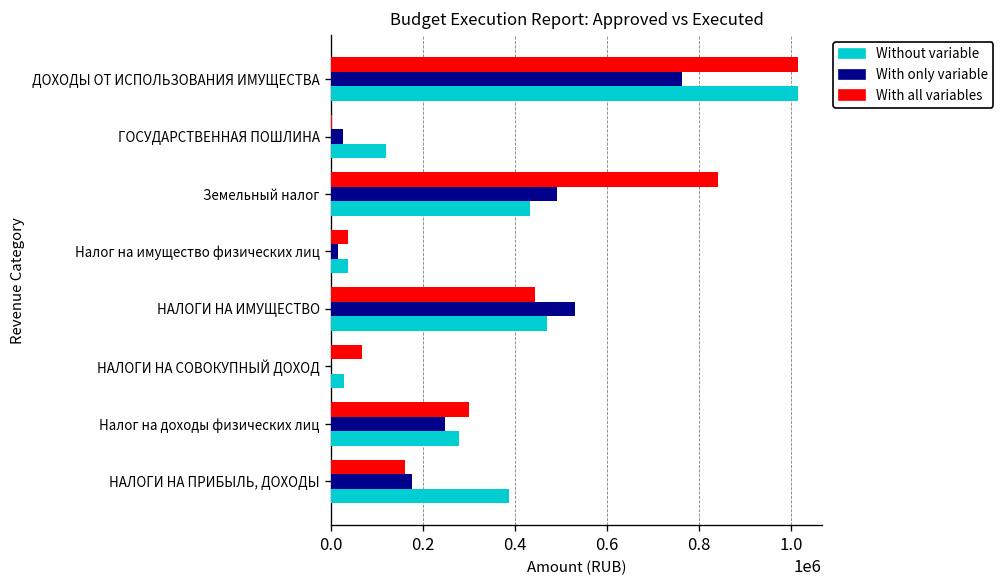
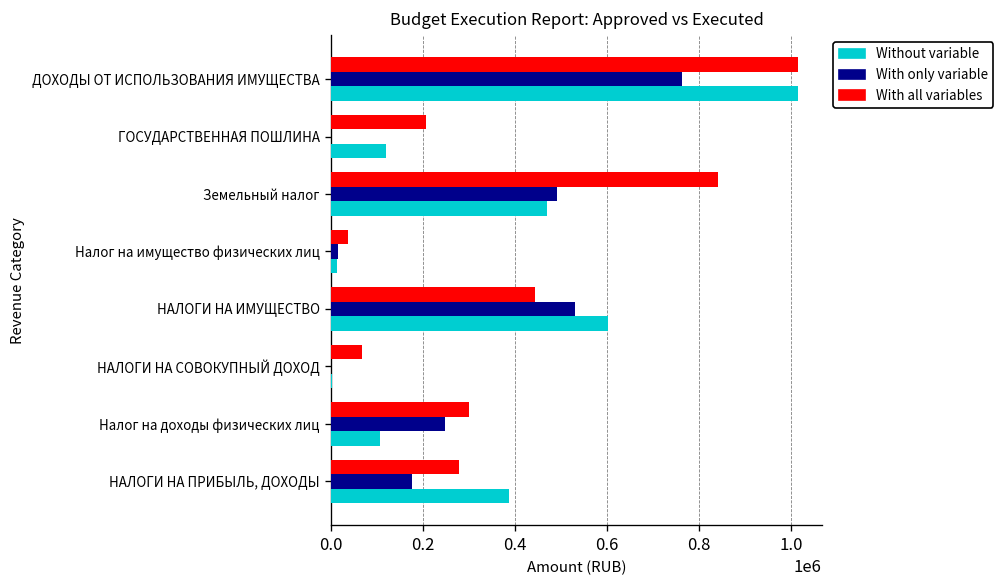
  {
    "Without variable": {
      "ДОХОДЫ ОТ ИСПОЛЬЗОВАНИЯ ИМУЩЕСТВА": 1020000,
      "ГОСУДАРСТВЕННАЯ ПОШЛИНА": 120000,
-     "Земельный налог": 430000,
-     "Налог на имущество физических лиц": 40000,
-     "НАЛОГИ НА ИМУЩЕСТВО": 470000,
-     "НАЛОГИ НА СОВОКУПНЫЙ ДОХОД": 30000,
-     "Налог на доходы физических лиц": 280000,
+     "Земельный налог": 470000,
+     "Налог на имущество физических лиц": 10000,
+     "НАЛОГИ НА ИМУЩЕСТВО": 600000,
+     "НАЛОГИ НА СОВОКУПНЫЙ ДОХОД": 0,
+     "Налог на доходы физических лиц": 110000,
      "НАЛОГИ НА ПРИБЫЛЬ, ДОХОДЫ": 390000
    },
    "With only variable": {
      "ДОХОДЫ ОТ ИСПОЛЬЗОВАНИЯ ИМУЩЕСТВА": 760000,
-     "ГОСУДАРСТВЕННАЯ ПОШЛИНА": 30000,
+     "ГОСУДАРСТВЕННАЯ ПОШЛИНА": 0,
      "Земельный налог": 490000,
      "Налог на имущество физических лиц": 10000,
      "НАЛОГИ НА ИМУЩЕСТВО": 530000,
      "НАЛОГИ НА СОВОКУПНЫЙ ДОХОД": 0,
      "Налог на доходы физических лиц": 250000,
      "НАЛОГИ НА ПРИБЫЛЬ, ДОХОДЫ": 180000
    },
    "With all variables": {
      "ДОХОДЫ ОТ ИСПОЛЬЗОВАНИЯ ИМУЩЕСТВА": 1020000,
-     "ГОСУДАРСТВЕННАЯ ПОШЛИНА": 0,
+     "ГОСУДАРСТВЕННАЯ ПОШЛИНА": 210000,
      "Земельный налог": 840000,
      "Налог на имущество физических лиц": 40000,
      "НАЛОГИ НА ИМУЩЕСТВО": 440000,
      "НАЛОГИ НА СОВОКУПНЫЙ ДОХОД": 70000,
      "Налог на доходы физических лиц": 300000,
-     "НАЛОГИ НА ПРИБЫЛЬ, ДОХОДЫ": 160000
+     "НАЛОГИ НА ПРИБЫЛЬ, ДОХОДЫ": 280000
    }
  }
